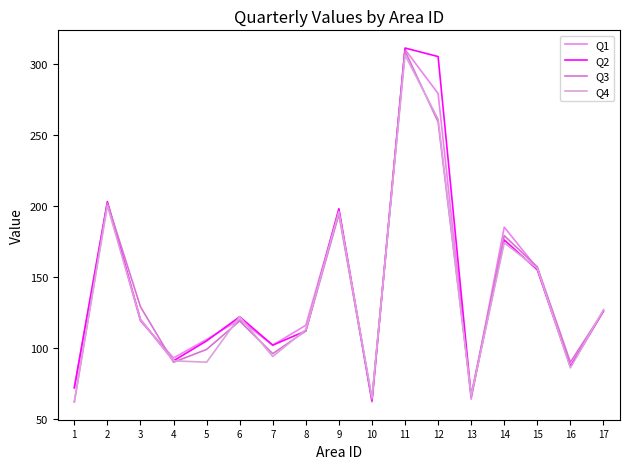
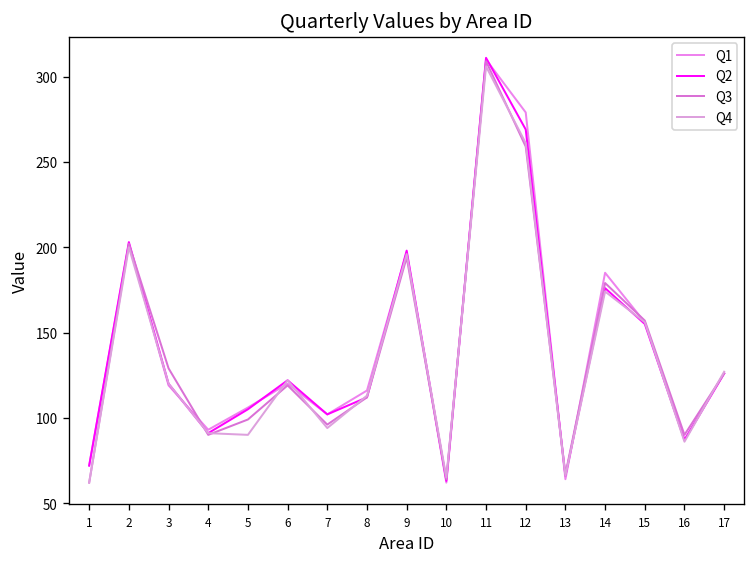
  {
    "Q2": {
-     "12": 305,
+     "12": 269,
      "14": 176
    }
  }
